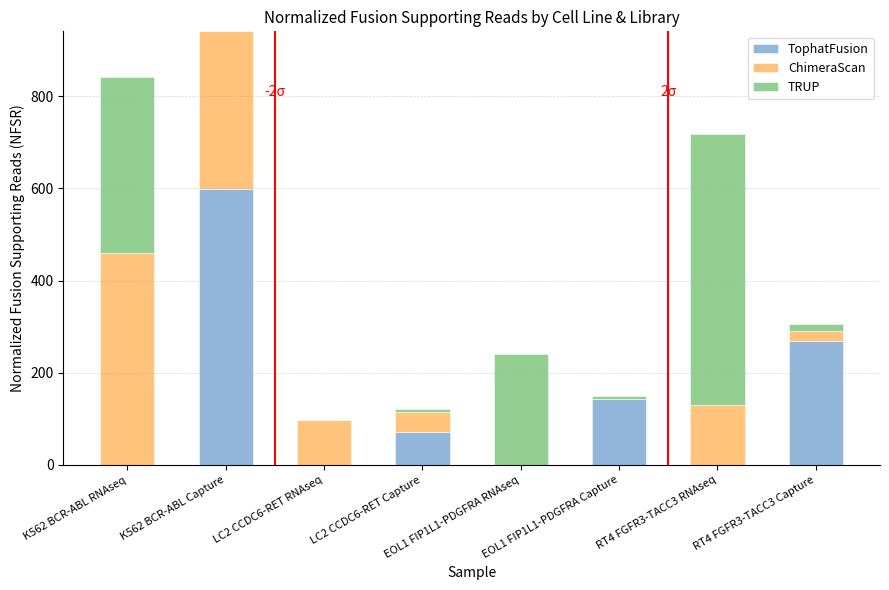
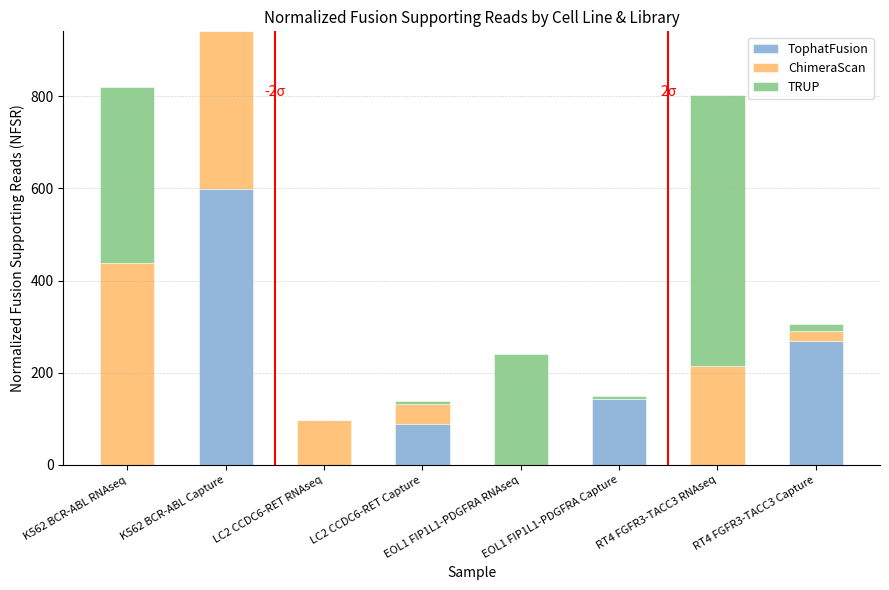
  {
    "TophatFusion": {
      "K562 BCR-ABL RNAseq": 0,
      "K562 BCR-ABL Capture": 600,
      "LC2 CCDC6-RET RNAseq": 0,
-     "LC2 CCDC6-RET Capture": 70,
+     "LC2 CCDC6-RET Capture": 90,
      "EOL1 FIP1L1-PDGFRA RNAseq": 0,
      "EOL1 FIP1L1-PDGFRA Capture": 140,
      "RT4 FGFR3-TACC3 RNAseq": 0,
      "RT4 FGFR3-TACC3 Capture": 270
    },
    "ChimeraScan": {
-     "K562 BCR-ABL RNAseq": 460,
+     "K562 BCR-ABL RNAseq": 440,
      "K562 BCR-ABL Capture": 340,
      "LC2 CCDC6-RET RNAseq": 100,
      "LC2 CCDC6-RET Capture": 40,
      "EOL1 FIP1L1-PDGFRA RNAseq": 0,
      "EOL1 FIP1L1-PDGFRA Capture": 0,
-     "RT4 FGFR3-TACC3 RNAseq": 130,
+     "RT4 FGFR3-TACC3 RNAseq": 220,
      "RT4 FGFR3-TACC3 Capture": 20
    },
    "TRUP": {
      "K562 BCR-ABL RNAseq": 380,
      "K562 BCR-ABL Capture": 0,
      "LC2 CCDC6-RET RNAseq": 0,
      "LC2 CCDC6-RET Capture": 10,
      "EOL1 FIP1L1-PDGFRA RNAseq": 240,
      "EOL1 FIP1L1-PDGFRA Capture": 10,
      "RT4 FGFR3-TACC3 RNAseq": 590,
      "RT4 FGFR3-TACC3 Capture": 10
    }
  }
